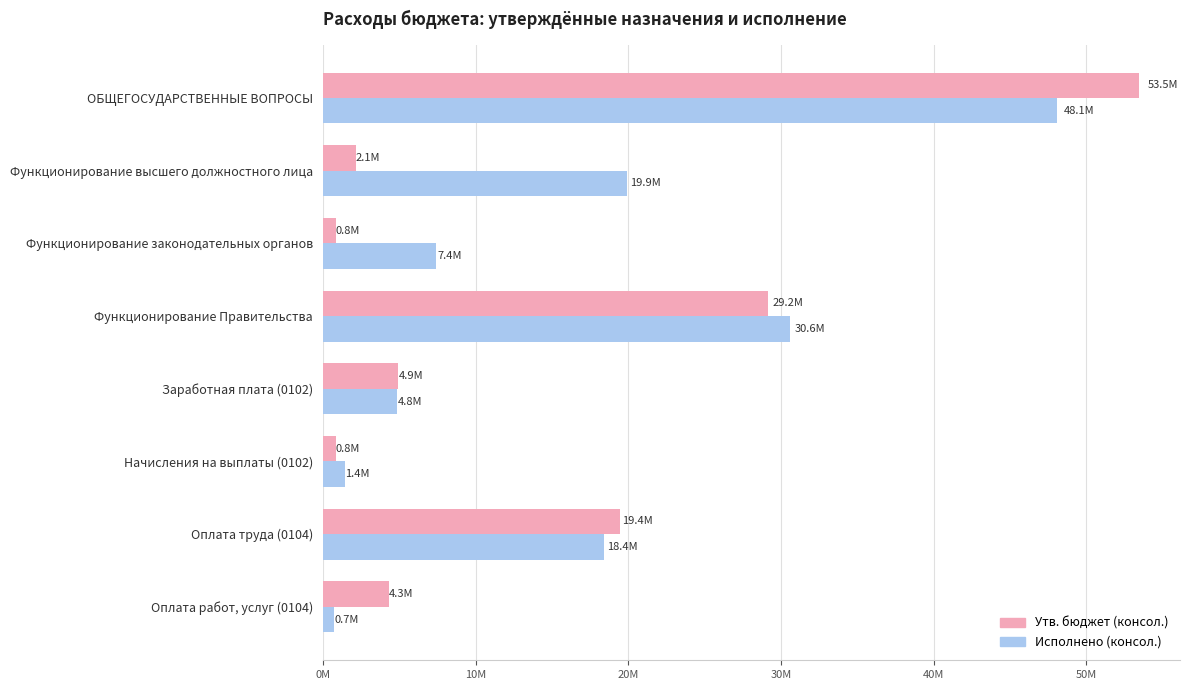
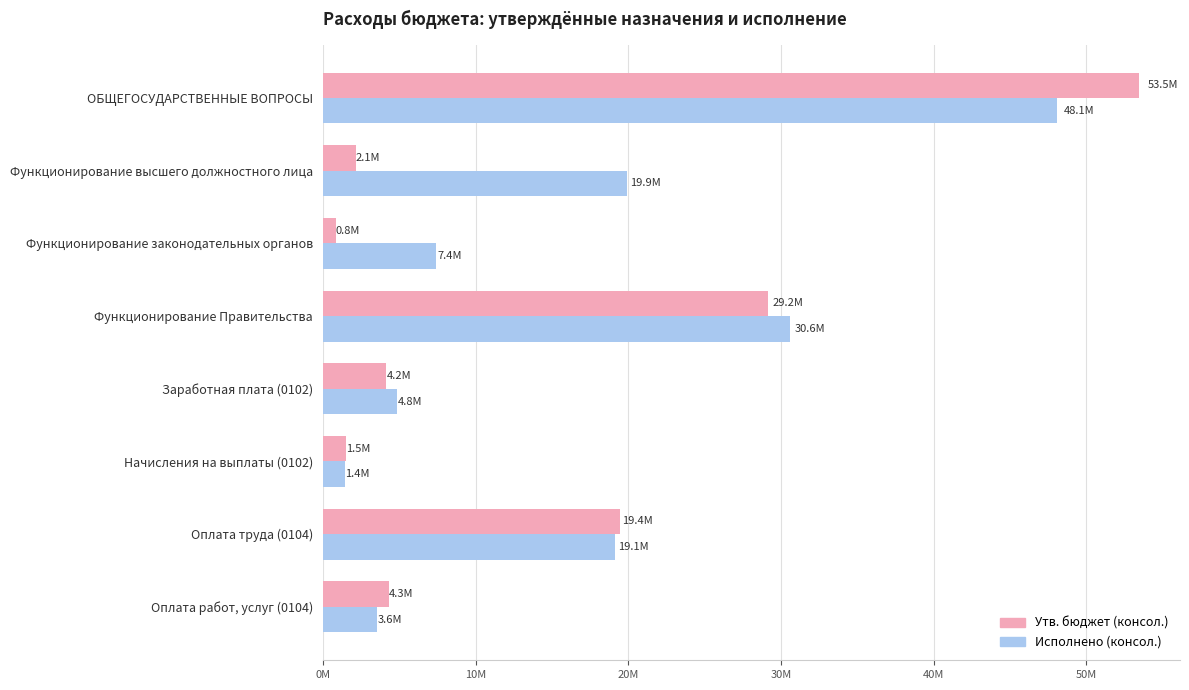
  {
    "Утв. бюджет (консол.)": {
      "ОБЩЕГОСУДАРСТВЕННЫЕ ВОПРОСЫ": "53.5M",
      "Функционирование высшего должностного лица": "2.1M",
      "Функционирование законодательных органов": "0.8M",
      "Функционирование Правительства": "29.2M",
-     "Заработная плата (0102)": "4.9M",
-     "Начисления на выплаты (0102)": "0.8M",
+     "Заработная плата (0102)": "4.2M",
+     "Начисления на выплаты (0102)": "1.5M",
      "Оплата труда (0104)": "19.4M",
      "Оплата работ, услуг (0104)": "4.3M"
    },
    "Исполнено (консол.)": {
      "ОБЩЕГОСУДАРСТВЕННЫЕ ВОПРОСЫ": "48.1M",
      "Функционирование высшего должностного лица": "19.9M",
      "Функционирование законодательных органов": "7.4M",
      "Функционирование Правительства": "30.6M",
      "Заработная плата (0102)": "4.8M",
      "Начисления на выплаты (0102)": "1.4M",
-     "Оплата труда (0104)": "18.4M",
-     "Оплата работ, услуг (0104)": "0.7M"
+     "Оплата труда (0104)": "19.1M",
+     "Оплата работ, услуг (0104)": "3.6M"
    }
  }
